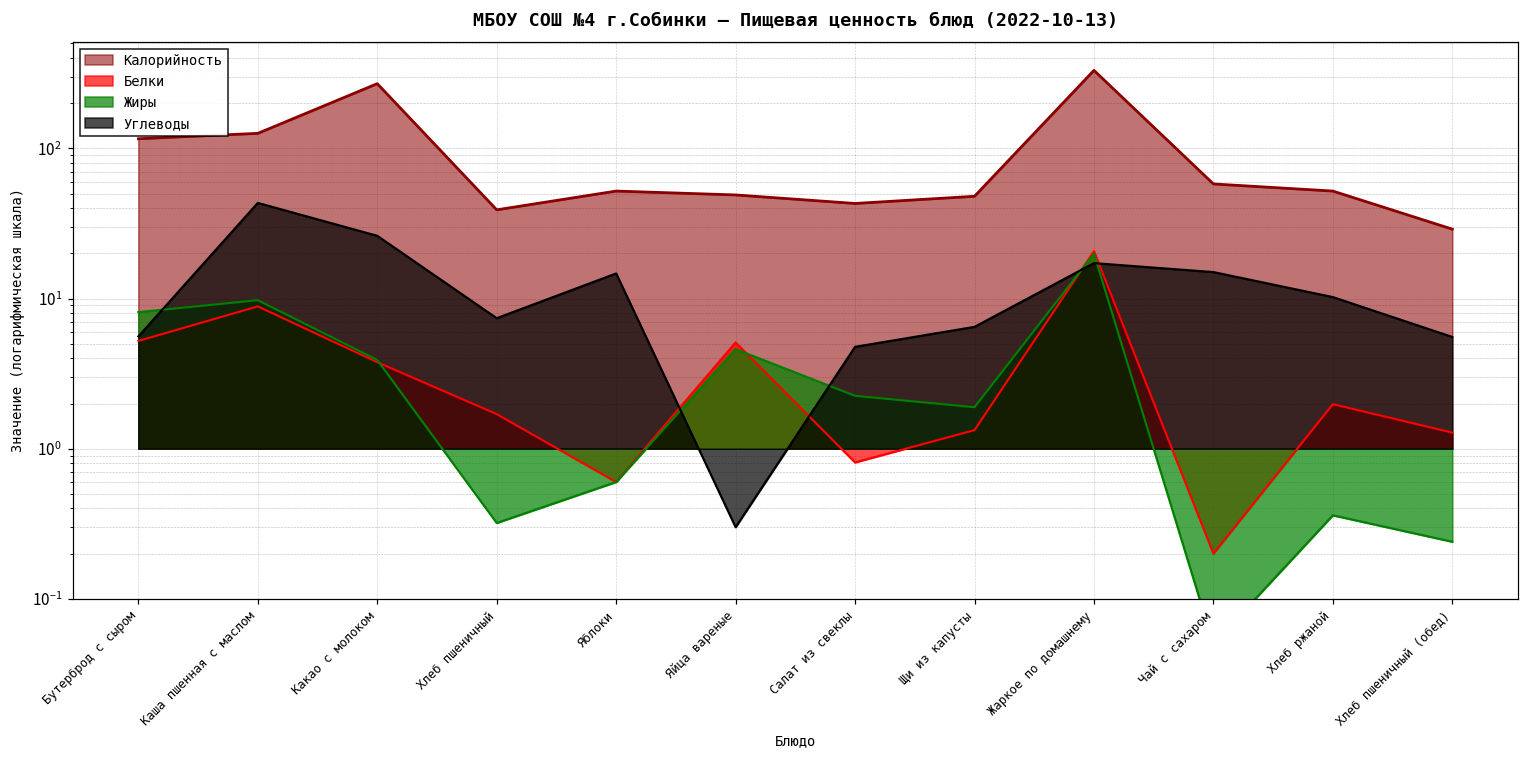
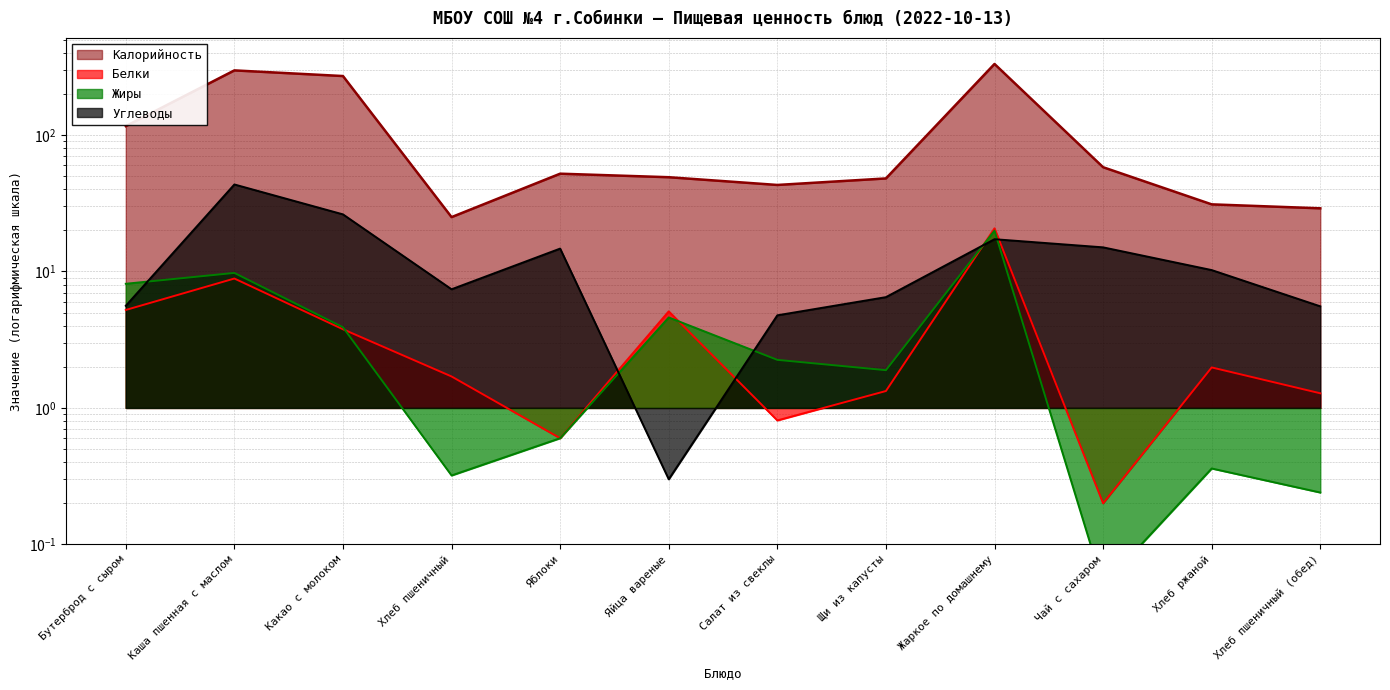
  {
    "Калорийность": {
      "Бутерброд с сыром": 120,
-     "Каша пшенная с маслом": 130,
+     "Каша пшенная с маслом": 300,
      "Какао с молоком": 270,
-     "Хлеб пшеничный": 39,
+     "Хлеб пшеничный": 25,
      "Яблоки": 52,
      "Яйца вареные": 49,
      "Салат из свеклы": 43,
      "Щи из капусты": 48,
      "Жаркое по домашнему": 330,
      "Чай с сахаром": 58,
-     "Хлеб ржаной": 52,
+     "Хлеб ржаной": 31,
      "Хлеб пшеничный (обед)": 29
    }
  }
